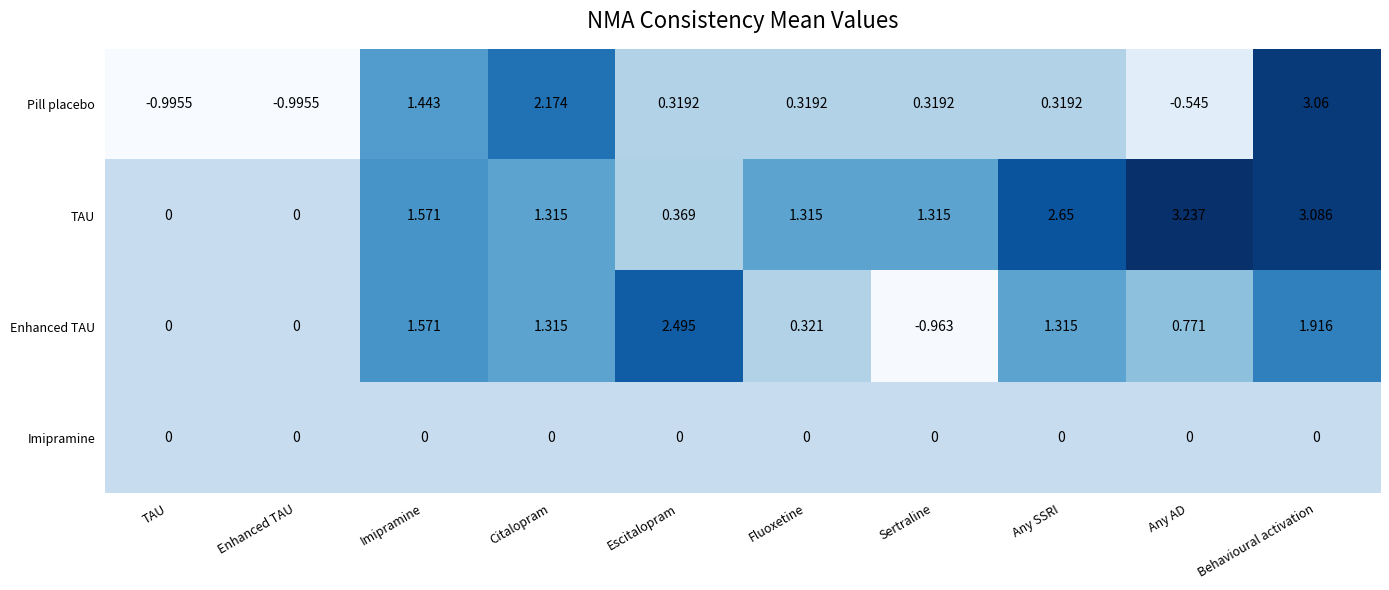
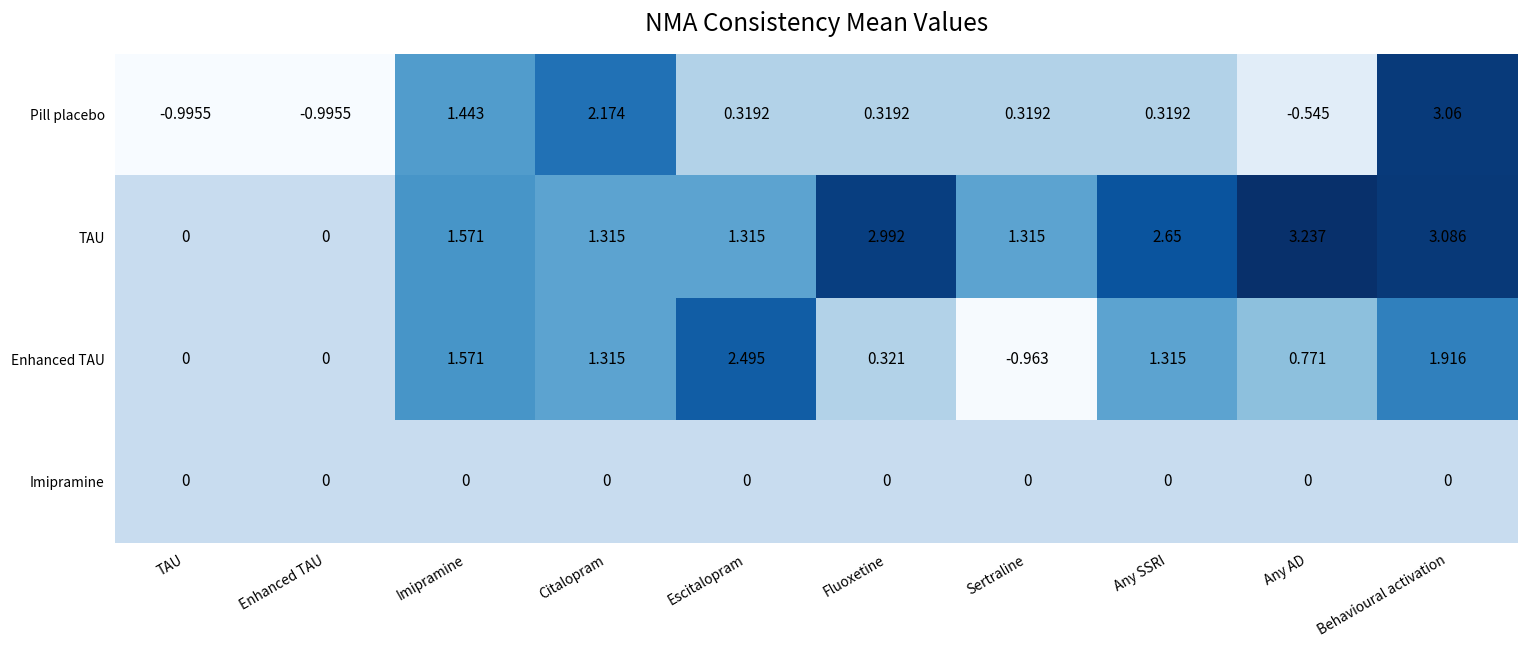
  {
    "Pill placebo": {
      "TAU": -0.9955,
      "Enhanced TAU": -0.9955,
      "Imipramine": 1.443,
      "Citalopram": 2.174,
      "Escitalopram": 0.3192,
      "Fluoxetine": 0.3192,
      "Sertraline": 0.3192,
      "Any SSRI": 0.3192,
      "Any AD": -0.545,
      "Behavioural activation": 3.06
    },
    "TAU": {
      "TAU": 0,
      "Enhanced TAU": 0,
      "Imipramine": 1.571,
      "Citalopram": 1.315,
-     "Escitalopram": 0.369,
-     "Fluoxetine": 1.315,
+     "Escitalopram": 1.315,
+     "Fluoxetine": 2.992,
      "Sertraline": 1.315,
      "Any SSRI": 2.65,
      "Any AD": 3.237,
      "Behavioural activation": 3.086
    },
    "Enhanced TAU": {
      "TAU": 0,
      "Enhanced TAU": 0,
      "Imipramine": 1.571,
      "Citalopram": 1.315,
      "Escitalopram": 2.495,
      "Fluoxetine": 0.321,
      "Sertraline": -0.963,
      "Any SSRI": 1.315,
      "Any AD": 0.771,
      "Behavioural activation": 1.916
    },
    "Imipramine": {
      "TAU": 0,
      "Enhanced TAU": 0,
      "Imipramine": 0,
      "Citalopram": 0,
      "Escitalopram": 0,
      "Fluoxetine": 0,
      "Sertraline": 0,
      "Any SSRI": 0,
      "Any AD": 0,
      "Behavioural activation": 0
    }
  }
